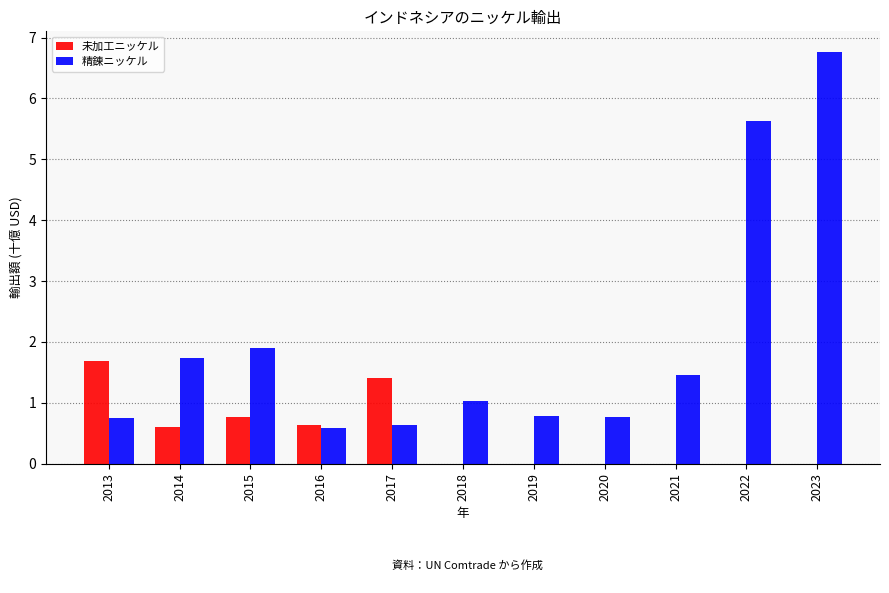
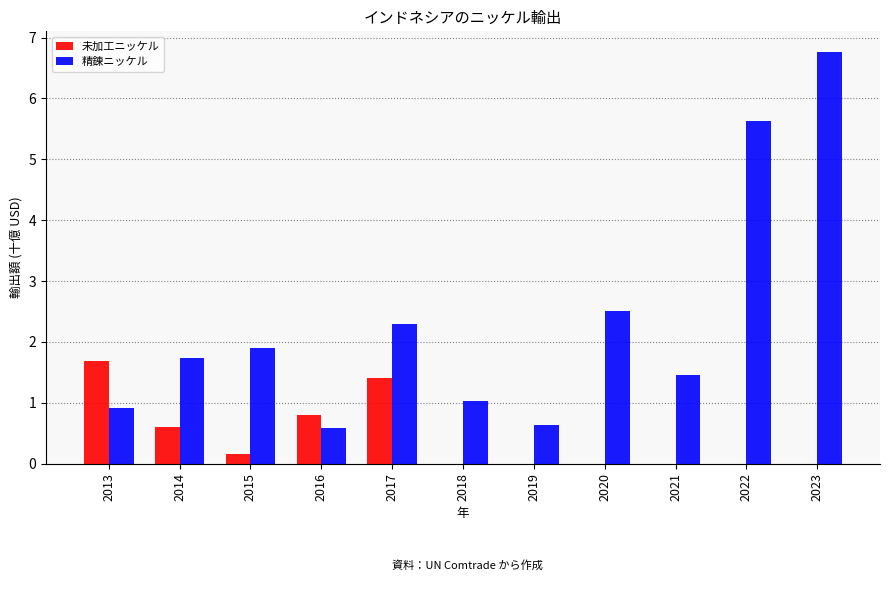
  {
    "未加工ニッケル": {
      "2013": 1.7,
      "2014": 0.6,
-     "2015": 0.8,
-     "2016": 0.6,
+     "2015": 0.2,
+     "2016": 0.8,
      "2017": 1.4,
      "2022": 0.0,
      "2023": 0.0
    },
    "精錬ニッケル": {
-     "2013": 0.8,
+     "2013": 0.9,
      "2014": 1.7,
      "2015": 1.9,
      "2016": 0.6,
-     "2017": 0.6,
+     "2017": 2.3,
      "2018": 1.0,
-     "2019": 0.8,
-     "2020": 0.8,
+     "2019": 0.6,
+     "2020": 2.5,
      "2021": 1.5,
      "2022": 5.6,
      "2023": 6.8
    }
  }
